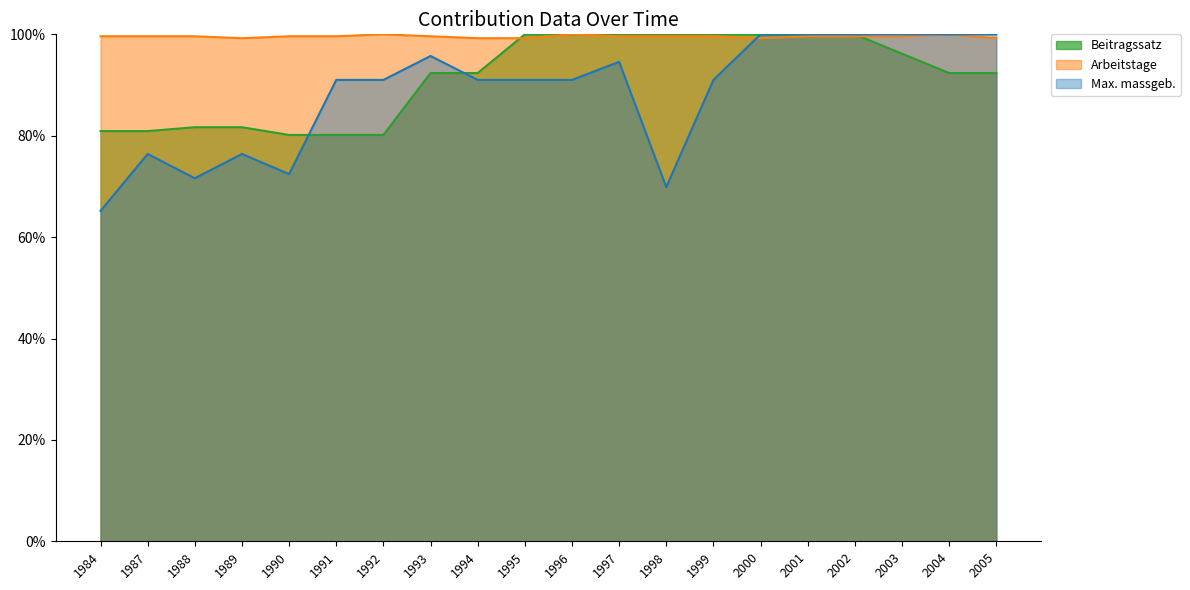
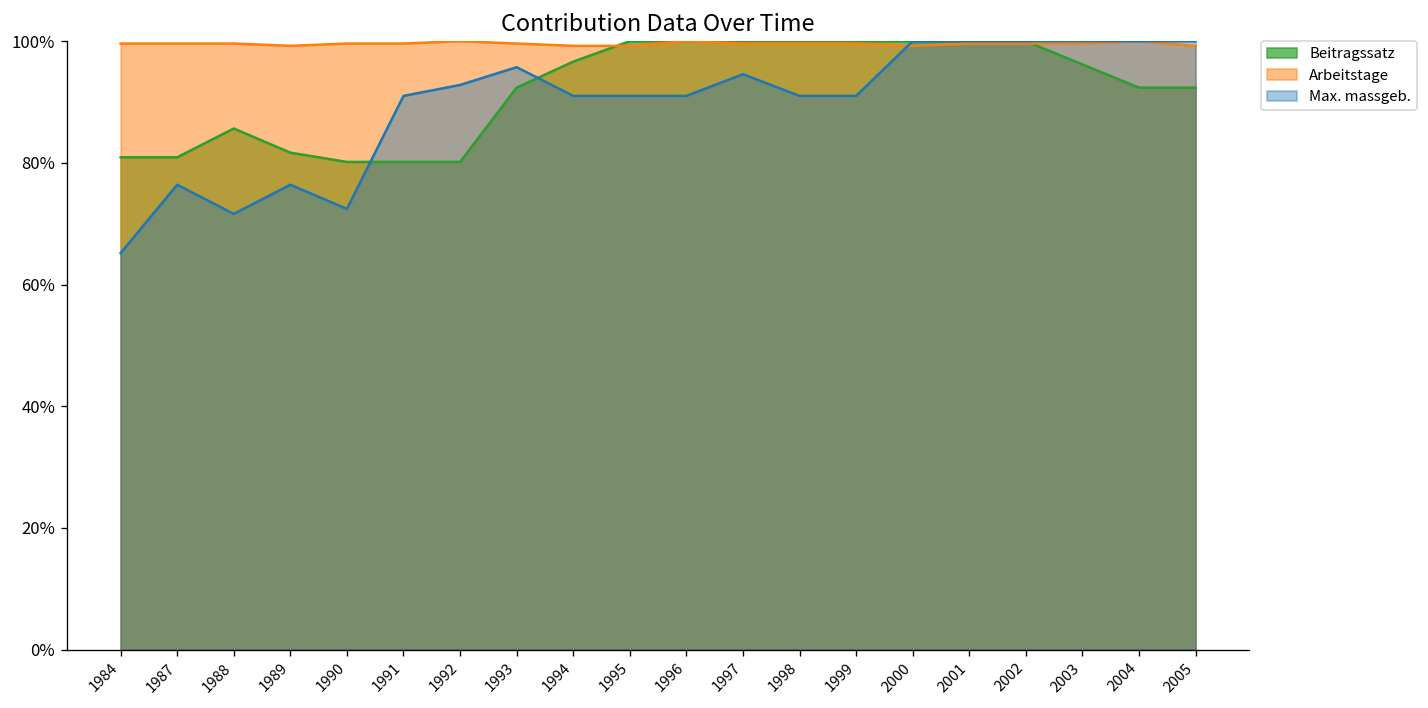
  {
    "Beitragssatz": {
      "1984": "81%",
      "1987": "81%",
-     "1988": "82%",
+     "1988": "86%",
      "1989": "82%",
      "1990": "80%",
      "1991": "80%",
      "1992": "80%",
      "1993": "92%",
-     "1994": "92%",
+     "1994": "97%",
      "1995": "100%",
      "2003": "96%",
      "2004": "92%",
      "2005": "92%"
    },
    "Arbeitstage": {
      "1984": "100%",
      "1987": "100%",
      "1988": "100%",
      "1989": "99%",
      "1990": "100%",
      "1991": "100%",
      "1992": "100%",
      "1993": "100%",
      "1994": "99%",
      "1995": "99%",
      "2000": "99%",
      "2005": "99%"
    },
    "Max. massgeb.": {
      "1984": "65%",
      "1987": "76%",
      "1988": "72%",
      "1989": "76%",
      "1990": "72%",
      "1991": "91%",
-     "1992": "91%",
+     "1992": "93%",
      "1993": "96%",
      "1994": "91%",
      "1995": "91%",
      "1996": "91%",
      "1997": "95%",
-     "1998": "70%",
+     "1998": "91%",
      "1999": "91%",
      "2005": "100%"
    }
  }
